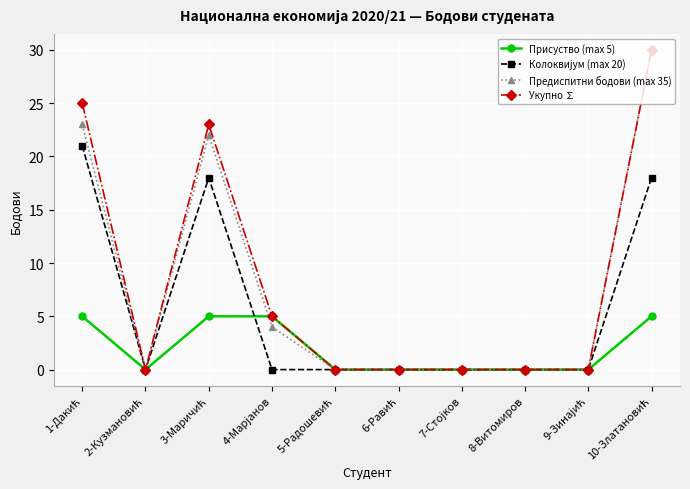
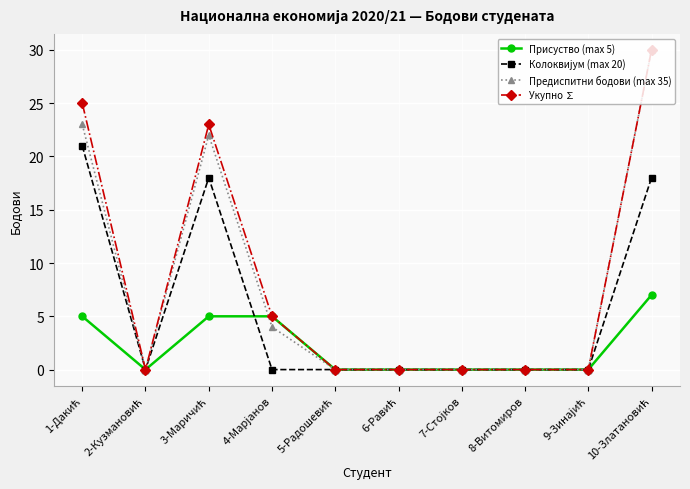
  {
    "Присуство (max 5)": {
      "1-Дакић": 5,
      "3-Маричић": 5,
-     "10-Златановић": 5
+     "10-Златановић": 7
    },
    "Колоквијум (max 20)": {
      "1-Дакић": 21,
      "3-Маричић": 18,
      "4-Марјанов": 0,
      "10-Златановић": 18
    },
    "Предиспитни бодови (max 35)": {
      "1-Дакић": 23,
      "3-Маричић": 22,
      "4-Марјанов": 4
    },
    "Укупно ∑": {
      "1-Дакић": 25,
      "3-Маричић": 23
    }
  }
